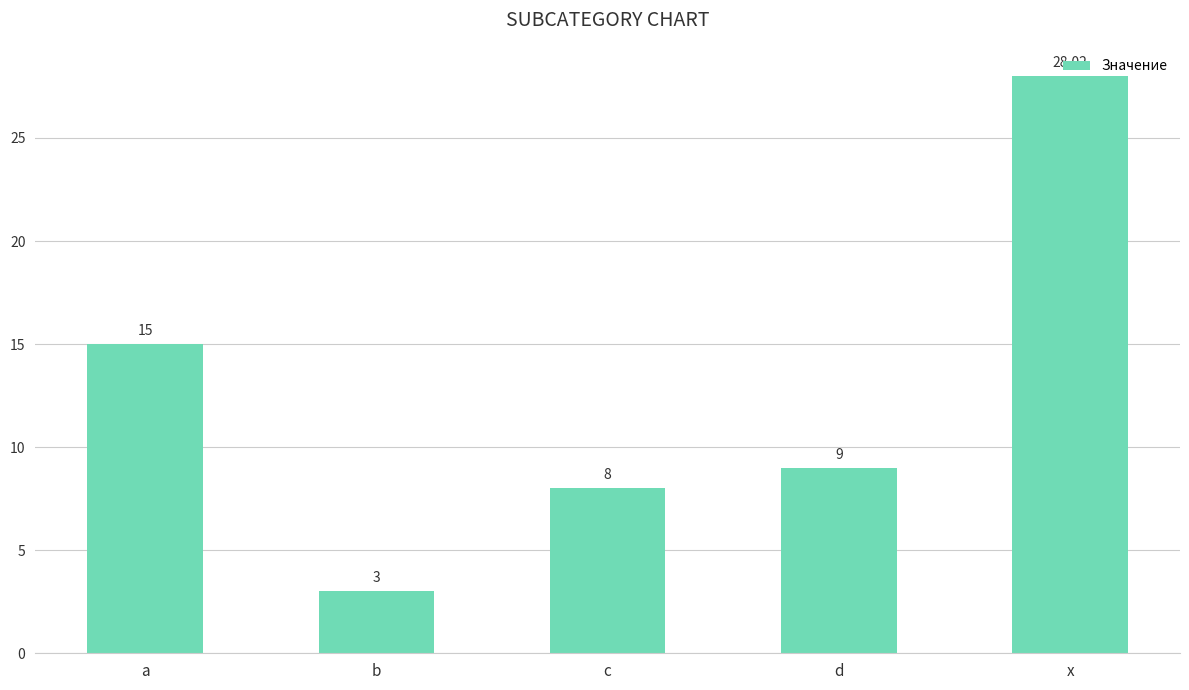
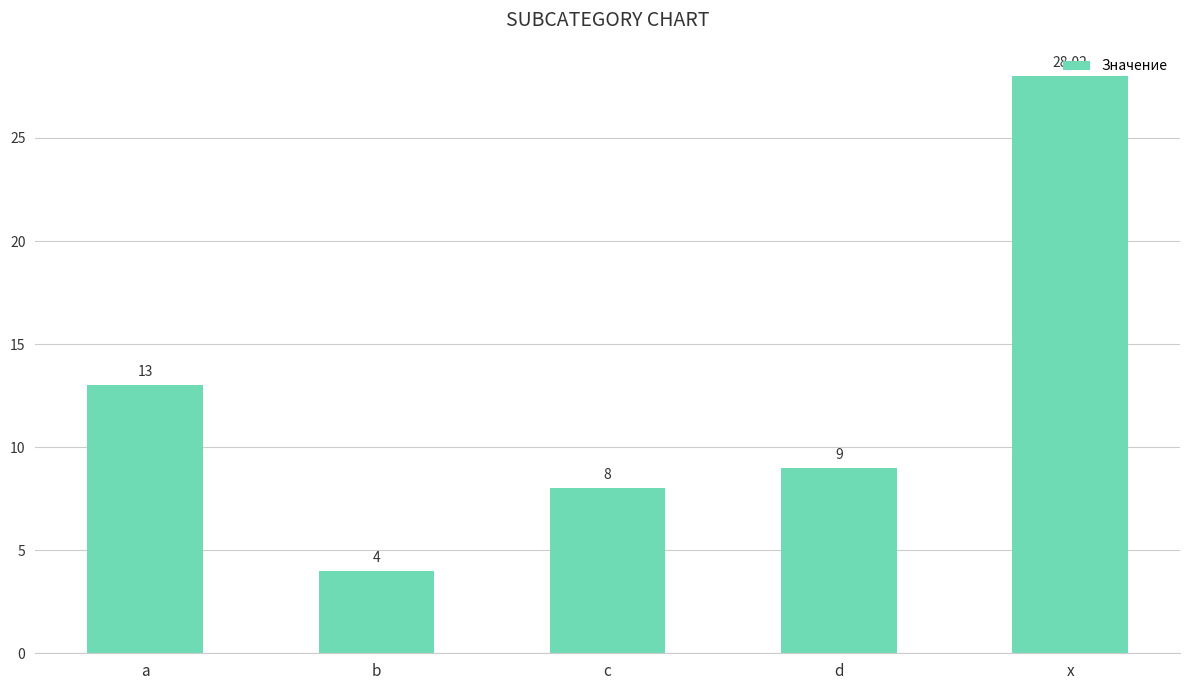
  {
-   "a": 15,
-   "b": 3,
+   "a": 13,
+   "b": 4,
    "c": 8,
    "d": 9,
    "x": 28.02
  }
